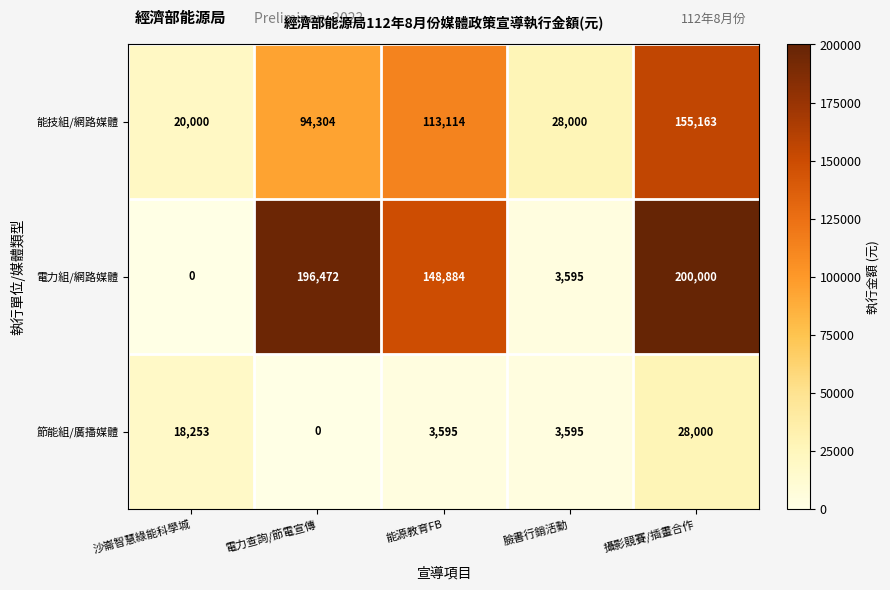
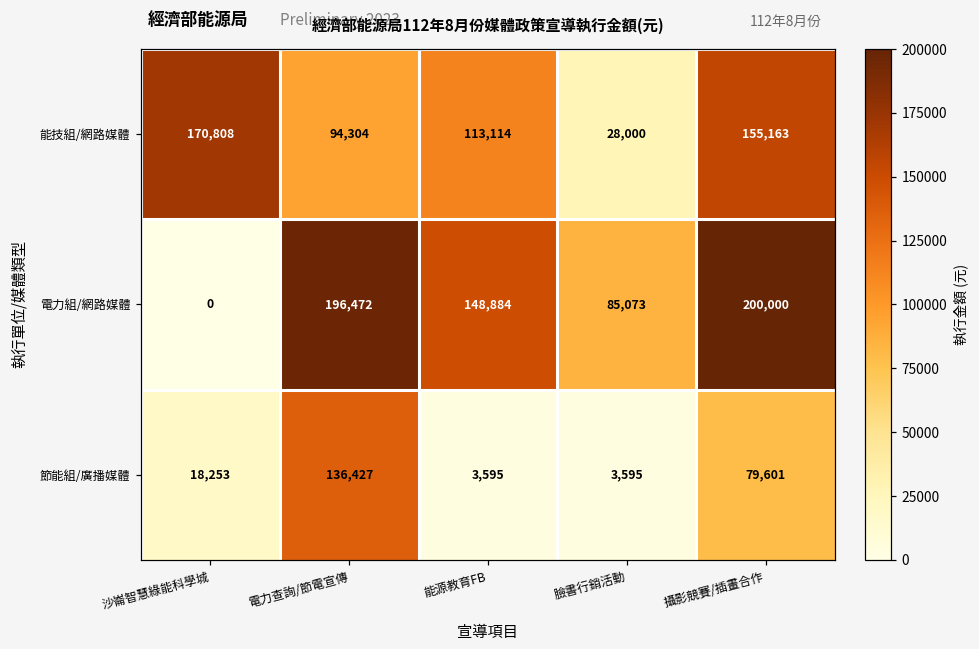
  {
    "能技組/網路媒體": {
-     "沙崙智慧綠能科學城": "20,000",
+     "沙崙智慧綠能科學城": "170,808",
      "電力查詢/節電宣傳": "94,304",
      "能源教育FB": "113,114",
      "臉書行銷活動": "28,000",
      "攝影競賽/插畫合作": "155,163"
    },
    "電力組/網路媒體": {
      "沙崙智慧綠能科學城": "0",
      "電力查詢/節電宣傳": "196,472",
      "能源教育FB": "148,884",
-     "臉書行銷活動": "3,595",
+     "臉書行銷活動": "85,073",
      "攝影競賽/插畫合作": "200,000"
    },
    "節能組/廣播媒體": {
      "沙崙智慧綠能科學城": "18,253",
-     "電力查詢/節電宣傳": "0",
+     "電力查詢/節電宣傳": "136,427",
      "能源教育FB": "3,595",
      "臉書行銷活動": "3,595",
-     "攝影競賽/插畫合作": "28,000"
+     "攝影競賽/插畫合作": "79,601"
    }
  }
